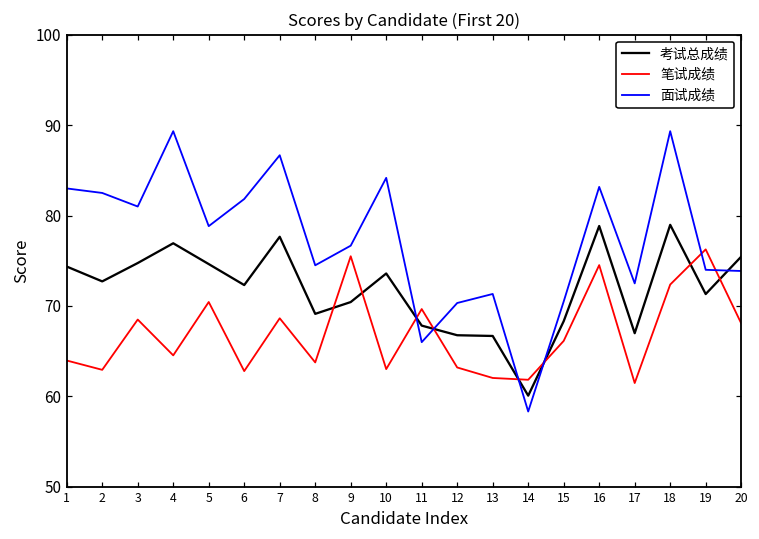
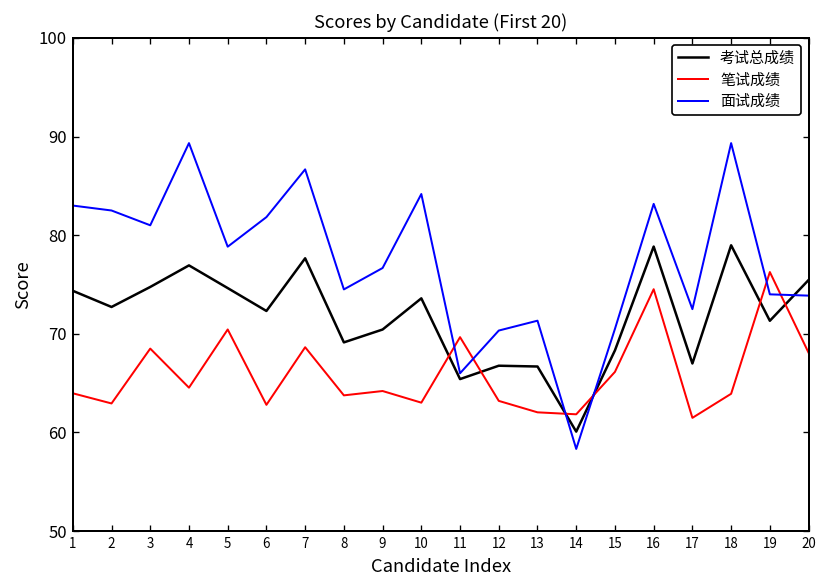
  {
    "考试总成绩": {
      "1": 74,
      "2": 73,
      "3": 75,
      "4": 77,
      "5": 75,
      "6": 72,
      "7": 78,
      "8": 69,
      "9": 70,
      "10": 74,
-     "11": 68,
+     "11": 65,
      "12": 67,
      "13": 67,
      "14": 60,
      "15": 68,
      "16": 79,
      "17": 67,
      "18": 79,
      "19": 71,
      "20": 75
    },
    "笔试成绩": {
      "1": 64,
      "2": 63,
      "3": 69,
      "4": 65,
      "5": 70,
      "6": 63,
      "7": 69,
      "8": 64,
-     "9": 76,
+     "9": 64,
      "10": 63,
      "11": 70,
      "12": 63,
      "13": 62,
      "14": 62,
      "15": 66,
      "16": 75,
      "17": 61,
-     "18": 72,
+     "18": 64,
      "19": 76,
      "20": 68
    },
    "面试成绩": {
      "1": 83,
      "2": 83,
      "3": 81,
      "4": 89,
      "5": 79,
      "6": 82,
      "7": 87,
      "8": 75,
      "9": 77,
      "10": 84,
      "11": 66,
      "12": 70,
      "13": 71,
      "14": 58,
      "15": 71,
      "16": 83,
      "17": 73,
      "18": 89,
      "19": 74,
      "20": 74
    }
  }
